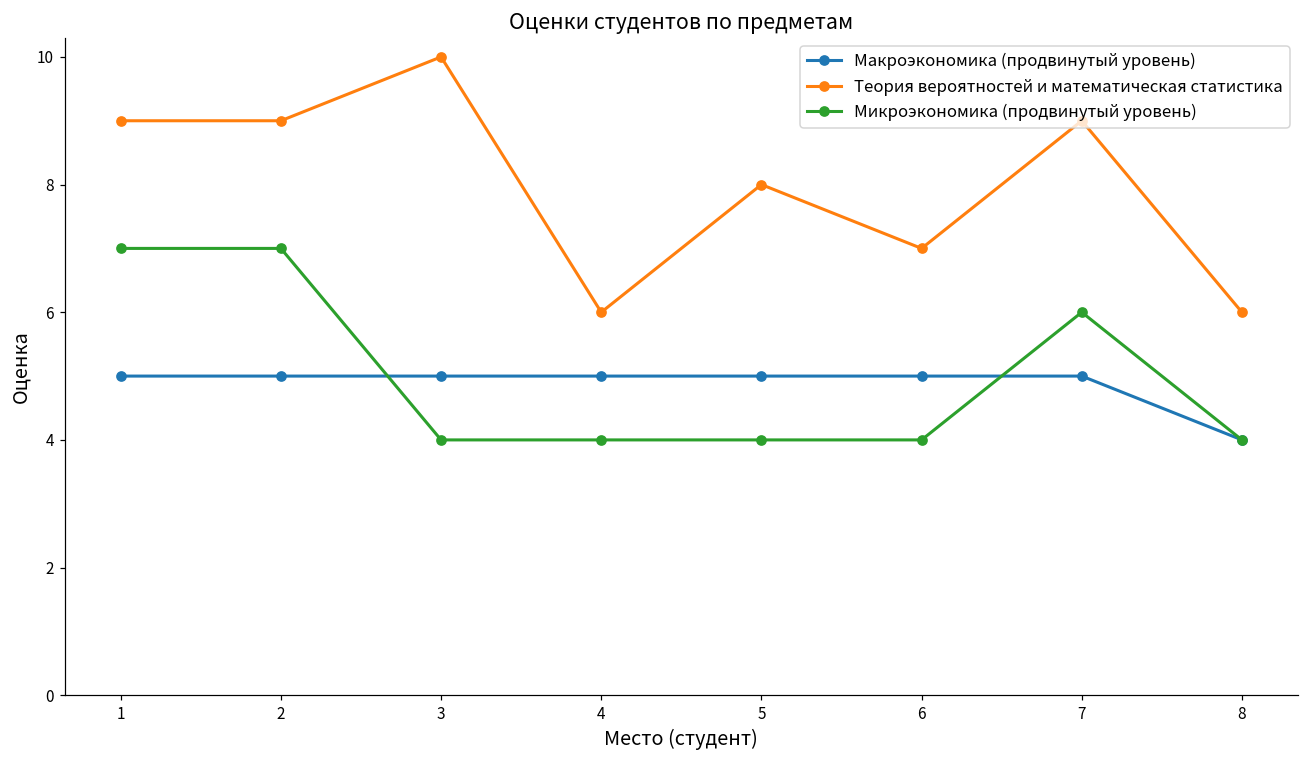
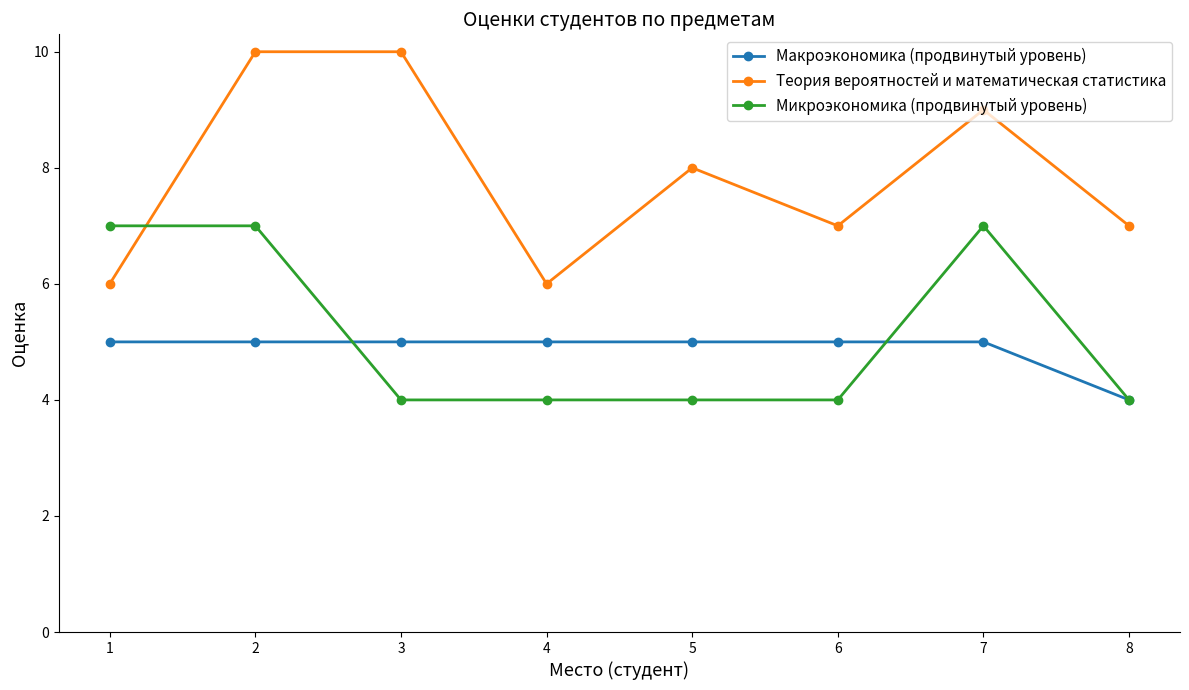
  {
    "Макроэкономика (продвинутый уровень)": {
      "1": 5,
      "2": 5,
      "3": 5,
      "4": 5,
      "5": 5,
      "6": 5,
      "7": 5
    },
    "Теория вероятностей и математическая статистика": {
-     "1": 9,
-     "2": 9,
+     "1": 6,
+     "2": 10,
      "3": 10,
      "4": 6,
      "5": 8,
      "6": 7,
-     "8": 6
+     "8": 7
    },
    "Микроэкономика (продвинутый уровень)": {
      "1": 7,
      "2": 7,
      "3": 4,
      "4": 4,
      "5": 4,
      "6": 4,
-     "7": 6
+     "7": 7
    }
  }
